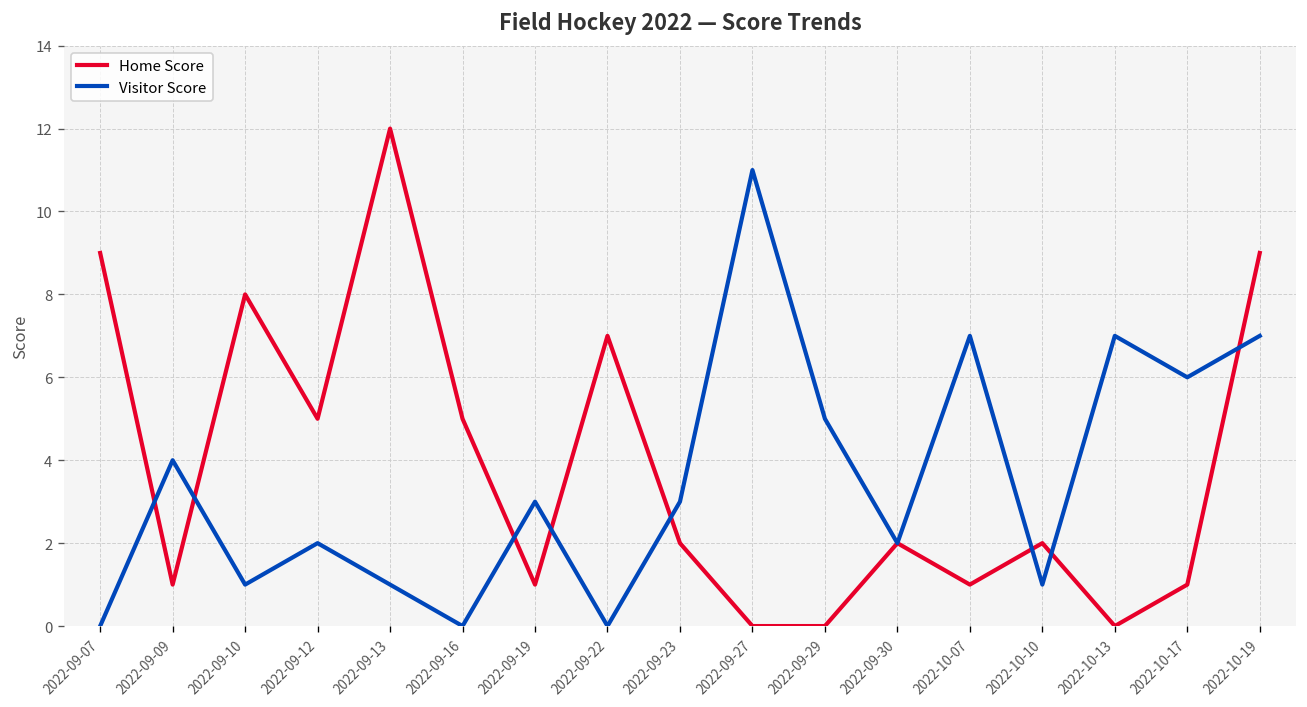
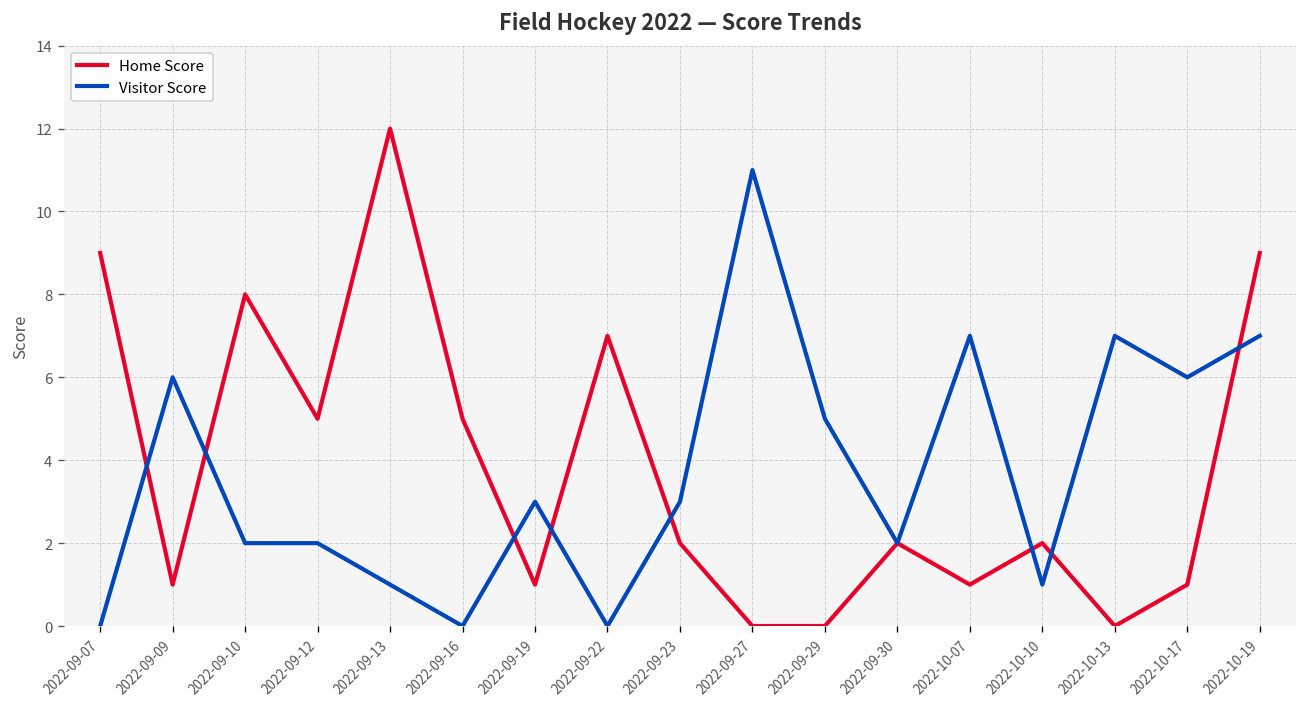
  {
    "Home Score": {
      "2022-09-07": 9,
      "2022-09-09": 1,
      "2022-09-10": 8,
      "2022-09-12": 5,
      "2022-09-13": 12,
      "2022-09-16": 5,
      "2022-09-19": 1,
      "2022-09-22": 7,
      "2022-09-23": 2,
      "2022-09-27": 0,
      "2022-09-29": 0,
      "2022-10-07": 1,
      "2022-10-10": 2,
      "2022-10-13": 0,
      "2022-10-17": 1,
      "2022-10-19": 9
    },
    "Visitor Score": {
      "2022-09-07": 0,
-     "2022-09-09": 4,
-     "2022-09-10": 1,
+     "2022-09-09": 6,
+     "2022-09-10": 2,
      "2022-09-12": 2,
      "2022-09-13": 1,
      "2022-09-16": 0,
      "2022-09-19": 3,
      "2022-09-22": 0,
      "2022-09-23": 3,
      "2022-09-27": 11,
      "2022-09-29": 5,
      "2022-10-07": 7,
      "2022-10-10": 1,
      "2022-10-13": 7,
      "2022-10-17": 6,
      "2022-10-19": 7
    }
  }
